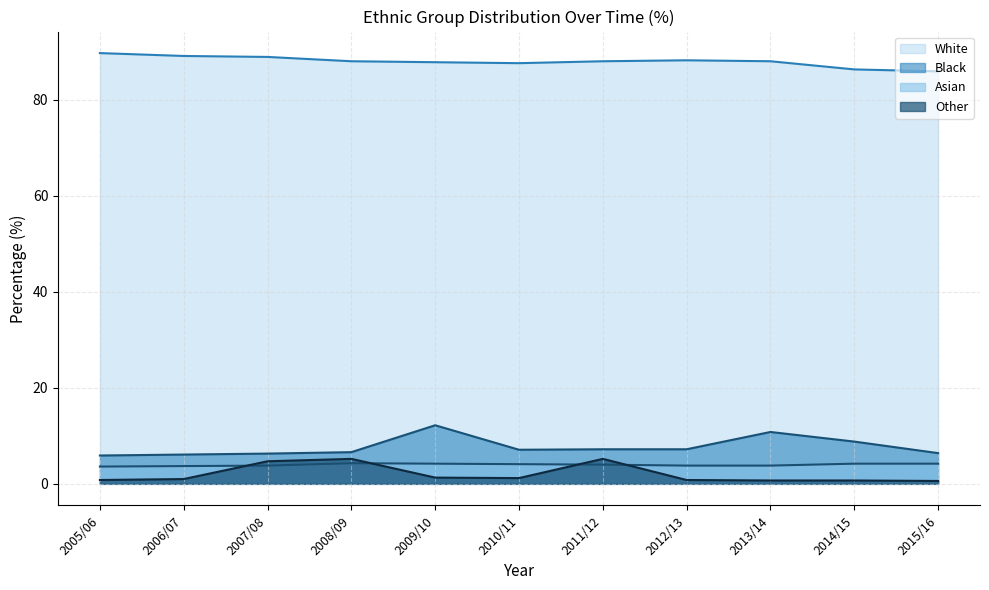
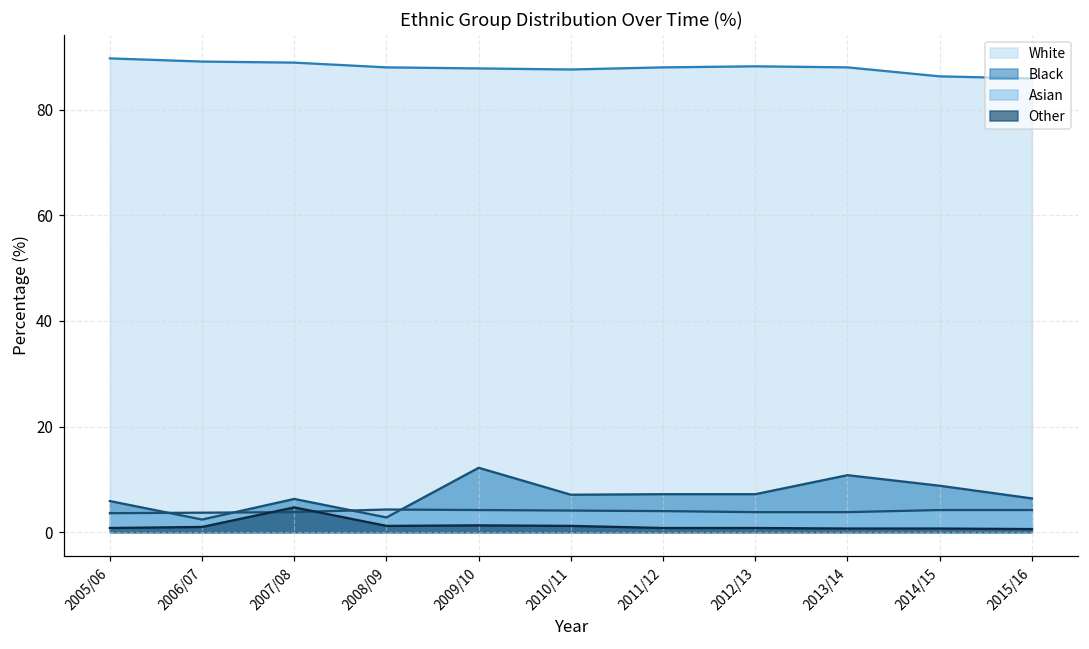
  {
    "Black": {
      "2005/06": 6,
-     "2006/07": 6,
+     "2006/07": 2,
      "2007/08": 6,
-     "2008/09": 7,
+     "2008/09": 3,
      "2009/10": 12,
      "2010/11": 7,
      "2011/12": 7,
      "2012/13": 7,
      "2013/14": 11,
      "2014/15": 9,
      "2015/16": 6
    },
    "Other": {
      "2005/06": 1,
      "2006/07": 1,
      "2007/08": 5,
-     "2008/09": 5,
+     "2008/09": 1,
      "2009/10": 1,
      "2010/11": 1,
-     "2011/12": 5,
+     "2011/12": 1,
      "2012/13": 1,
      "2013/14": 1,
      "2014/15": 1,
      "2015/16": 1
    }
  }
